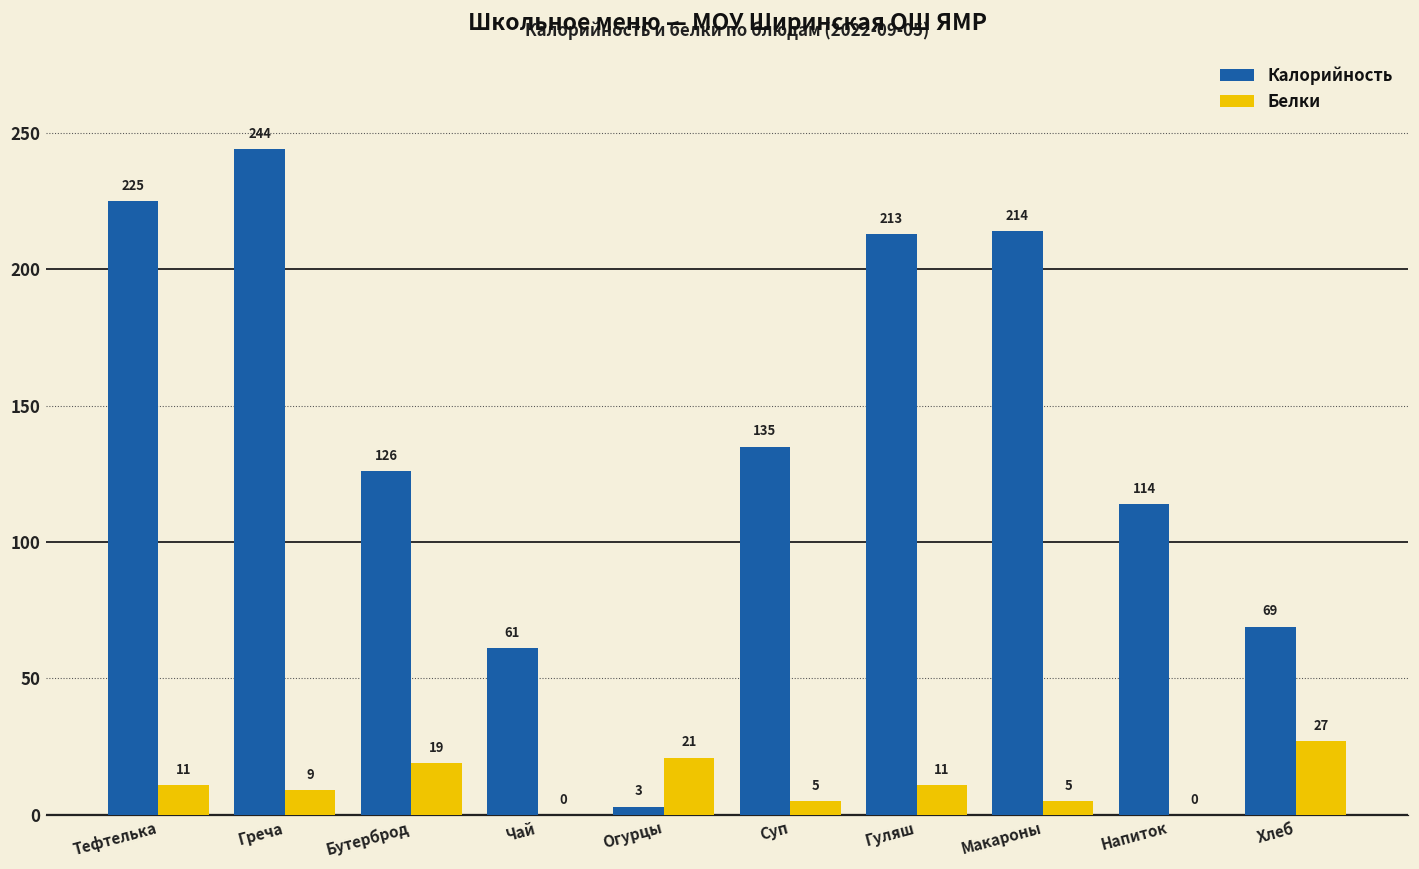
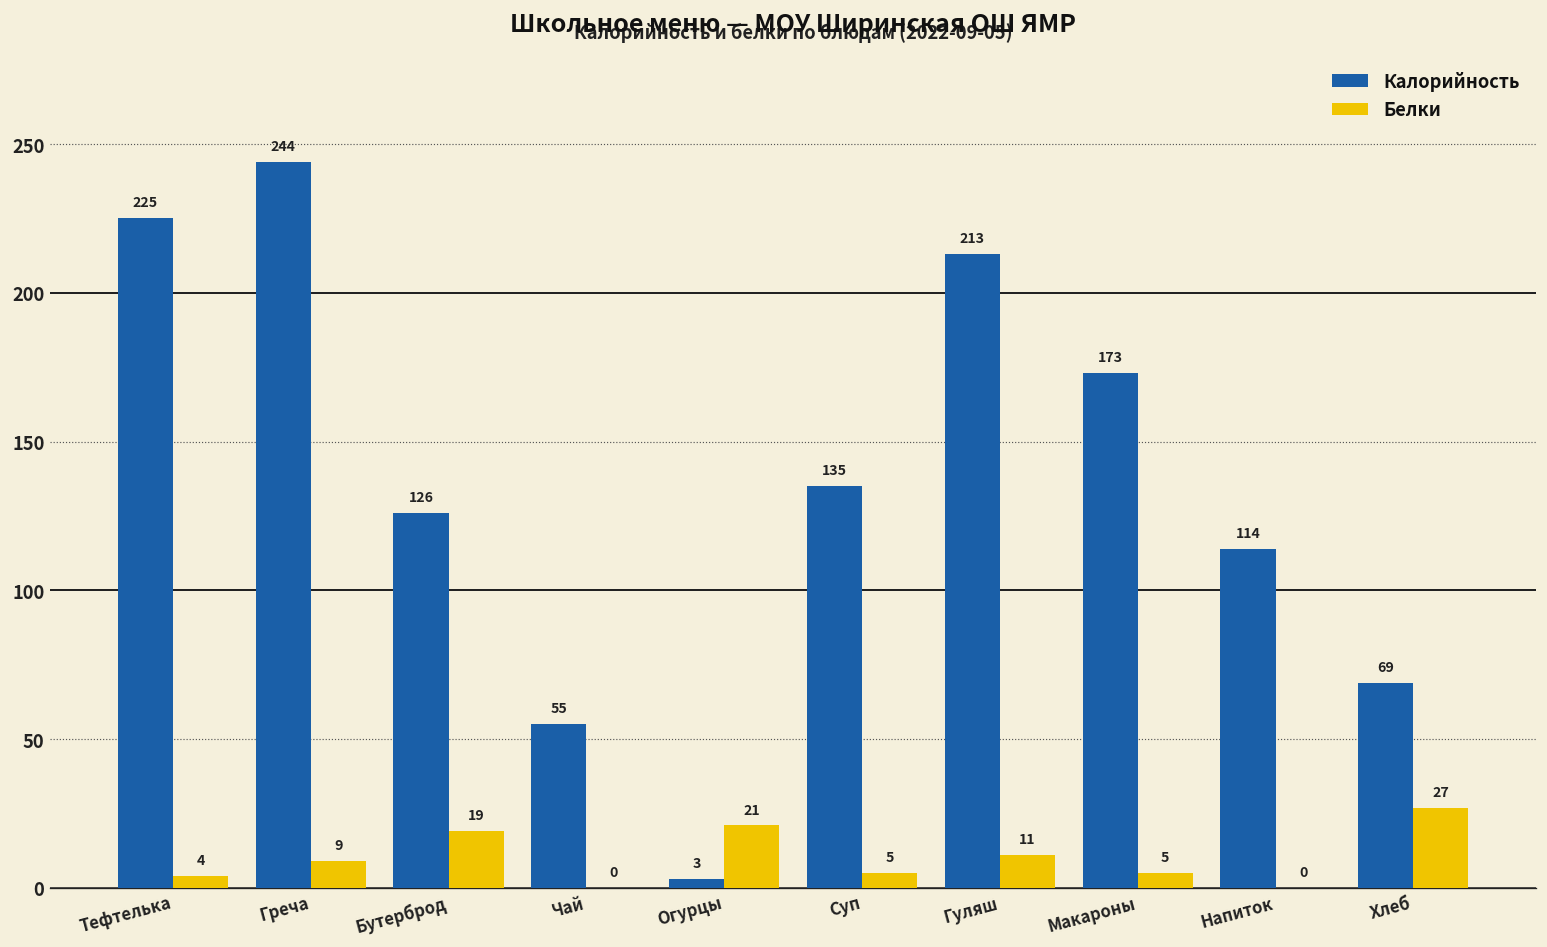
  {
    "Калорийность": {
      "Тефтелька": 225,
      "Греча": 244,
      "Бутерброд": 126,
-     "Чай": 61,
+     "Чай": 55,
      "Огурцы": 3,
      "Суп": 135,
      "Гуляш": 213,
-     "Макароны": 214,
+     "Макароны": 173,
      "Напиток": 114,
      "Хлеб": 69
    },
    "Белки": {
-     "Тефтелька": 11,
+     "Тефтелька": 4,
      "Греча": 9,
      "Бутерброд": 19,
      "Чай": 0,
      "Огурцы": 21,
      "Суп": 5,
      "Гуляш": 11,
      "Макароны": 5,
      "Напиток": 0,
      "Хлеб": 27
    }
  }
